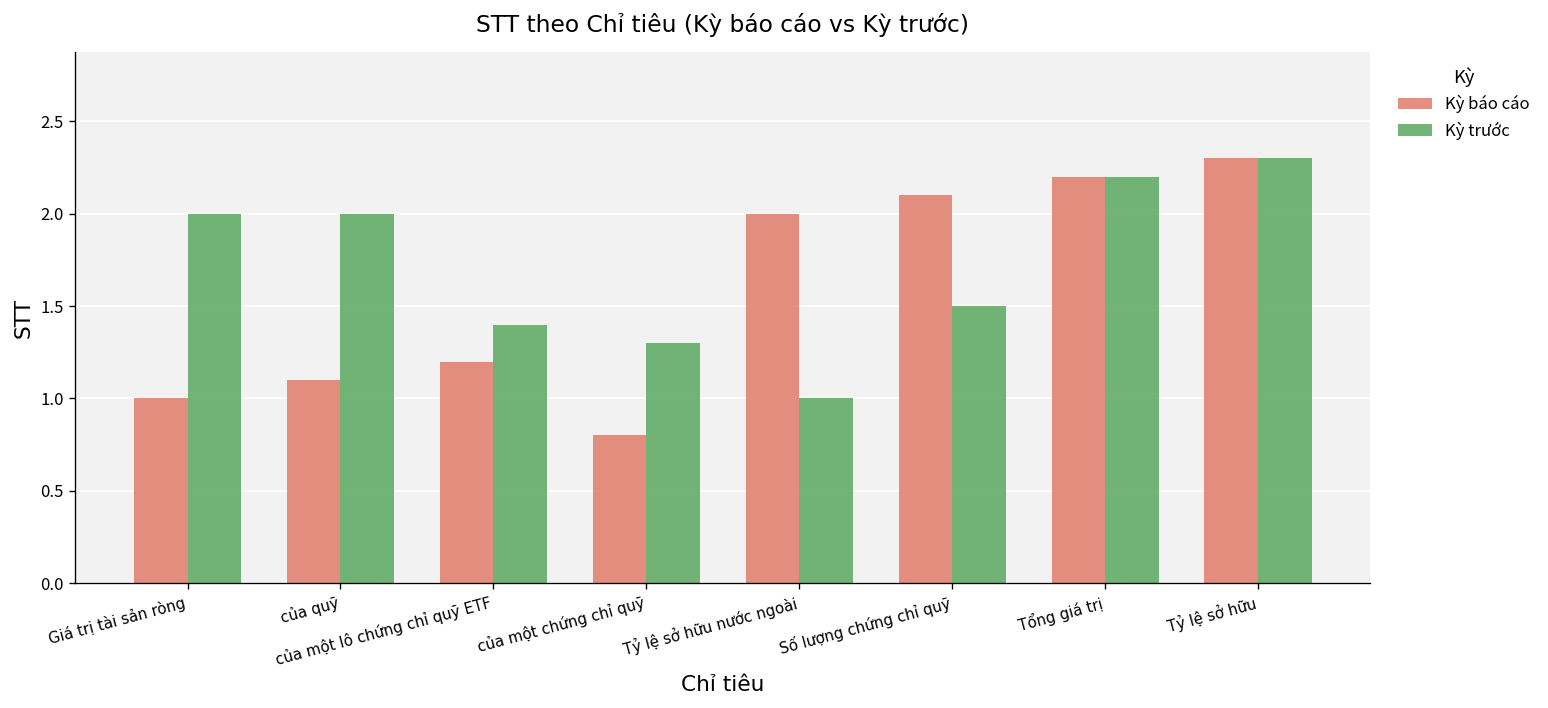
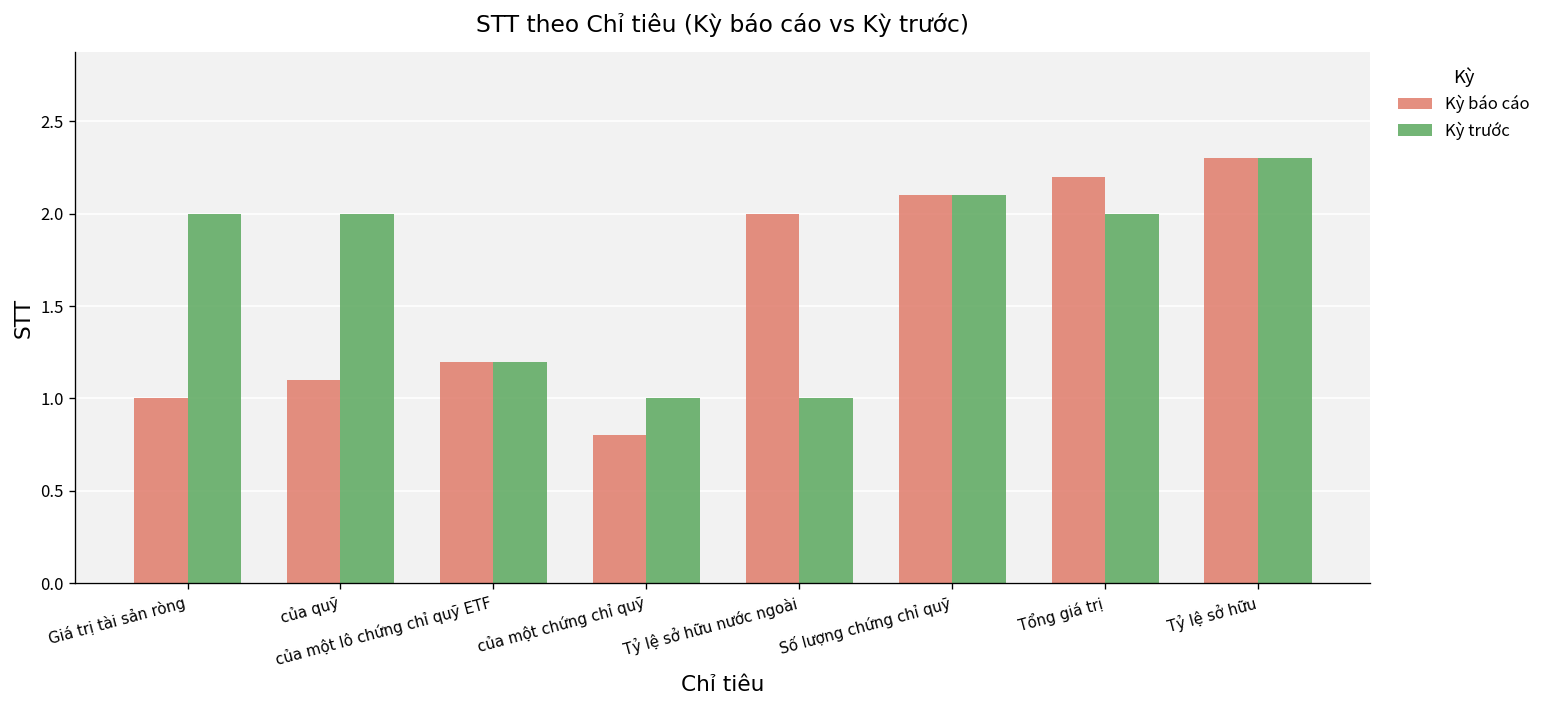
  {
    "Kỳ báo cáo": {
      "Giá trị tài sản ròng": 1.0,
      "của quỹ": 1.1,
      "của một lô chứng chỉ quỹ ETF": 1.2,
      "của một chứng chỉ quỹ": 0.8,
      "Tỷ lệ sở hữu nước ngoài": 2.0,
      "Số lượng chứng chỉ quỹ": 2.1,
      "Tổng giá trị": 2.2,
      "Tỷ lệ sở hữu": 2.3
    },
    "Kỳ trước": {
      "Giá trị tài sản ròng": 2.0,
      "của quỹ": 2.0,
-     "của một lô chứng chỉ quỹ ETF": 1.4,
-     "của một chứng chỉ quỹ": 1.3,
+     "của một lô chứng chỉ quỹ ETF": 1.2,
+     "của một chứng chỉ quỹ": 1.0,
      "Tỷ lệ sở hữu nước ngoài": 1.0,
-     "Số lượng chứng chỉ quỹ": 1.5,
-     "Tổng giá trị": 2.2,
+     "Số lượng chứng chỉ quỹ": 2.1,
+     "Tổng giá trị": 2.0,
      "Tỷ lệ sở hữu": 2.3
    }
  }
